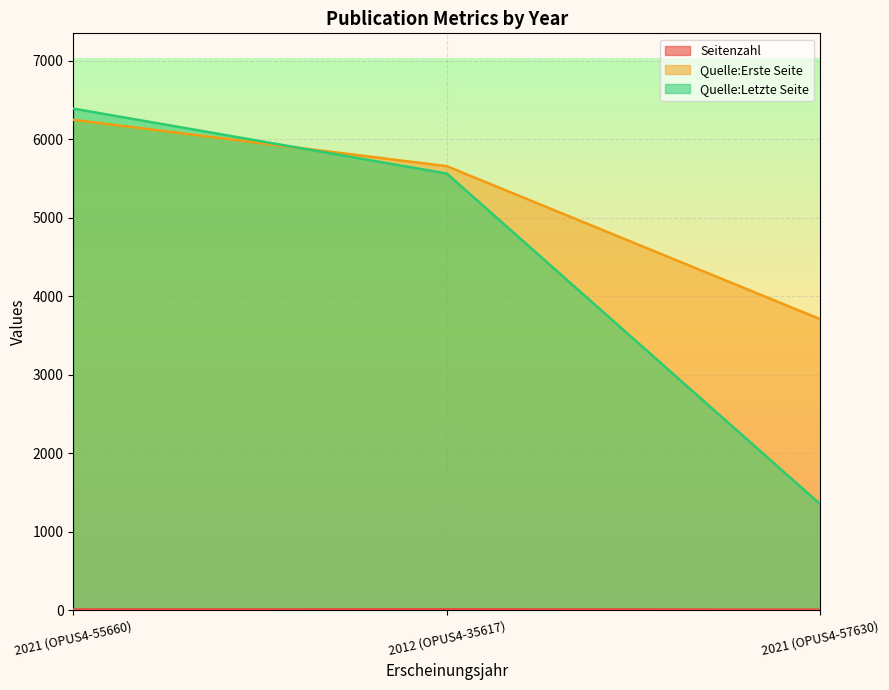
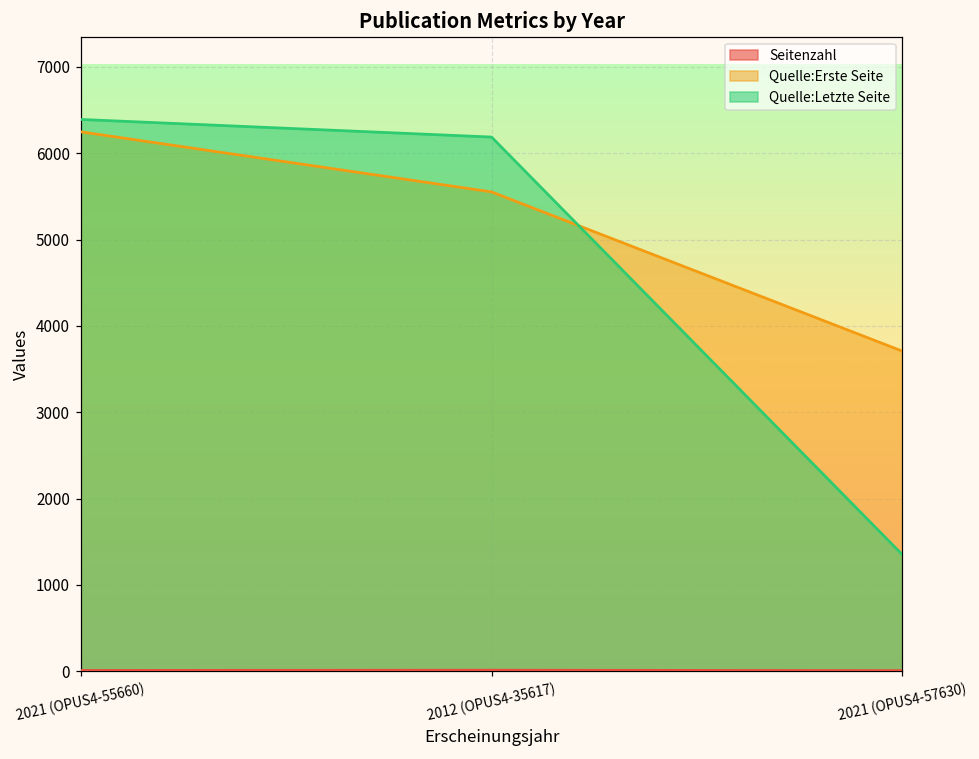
  {
    "Seitenzahl": {
      "2021 (OPUS4-55660)": 0,
      "2012 (OPUS4-35617)": 0,
      "2021 (OPUS4-57630)": 0
    },
    "Quelle:Erste Seite": {
      "2021 (OPUS4-55660)": 6200,
-     "2012 (OPUS4-35617)": 5700,
+     "2012 (OPUS4-35617)": 5600,
      "2021 (OPUS4-57630)": 3700
    },
    "Quelle:Letzte Seite": {
      "2021 (OPUS4-55660)": 6400,
-     "2012 (OPUS4-35617)": 5600,
+     "2012 (OPUS4-35617)": 6200,
      "2021 (OPUS4-57630)": 1300
    }
  }
